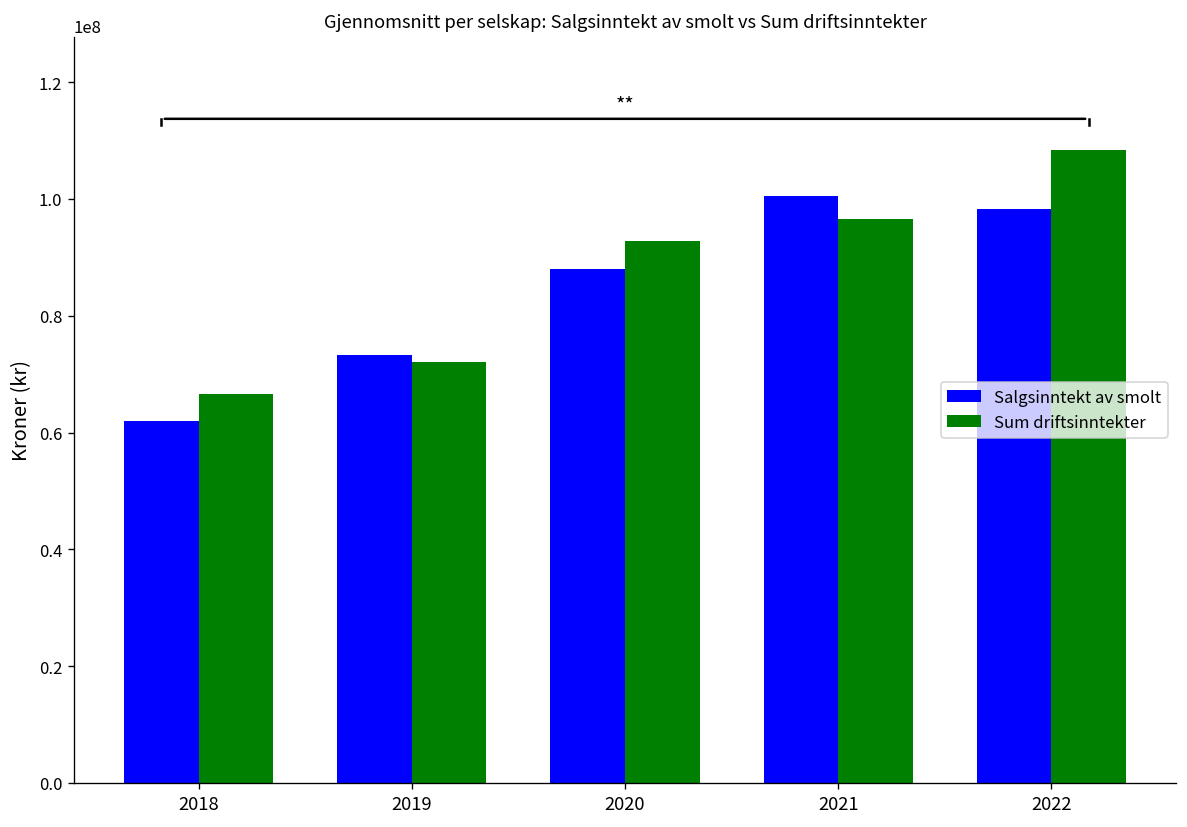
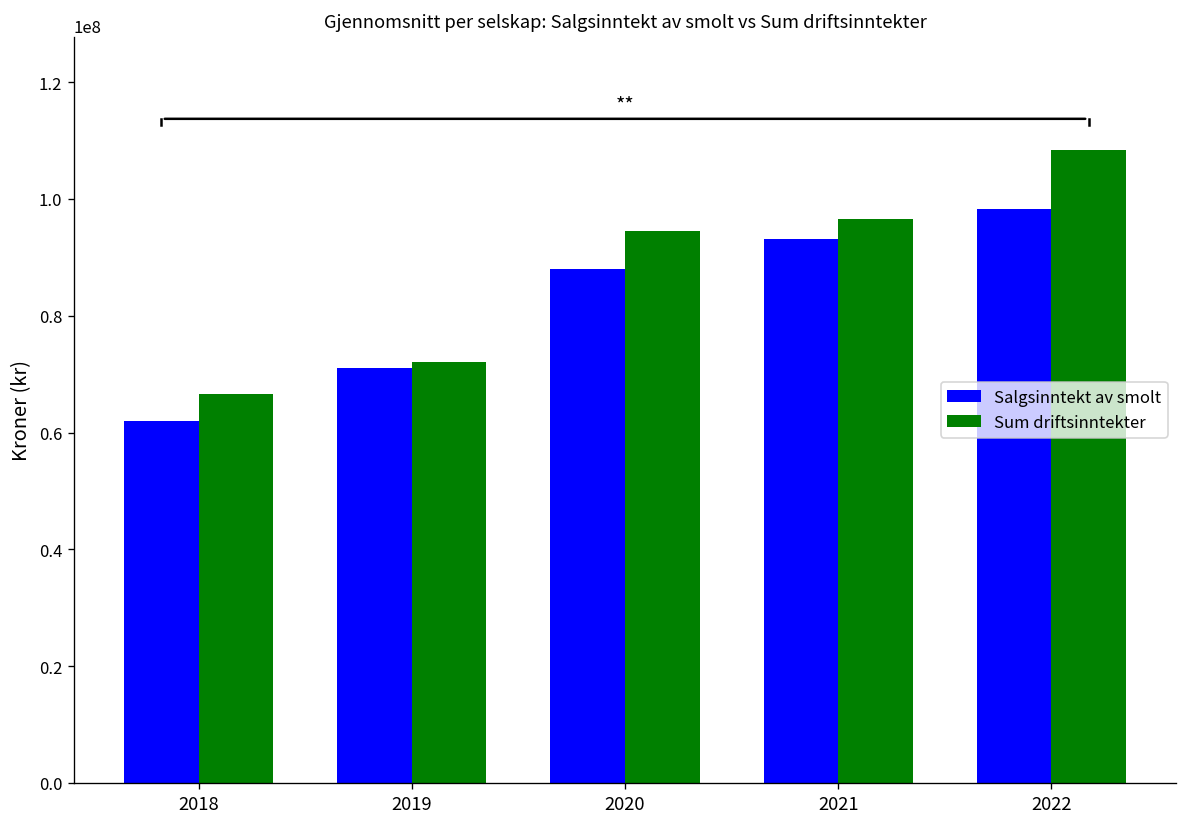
  {
    "Salgsinntekt av smolt": {
      "2018": 62000000,
-     "2019": 73000000,
+     "2019": 71000000,
      "2020": 88000000,
-     "2021": 100000000,
+     "2021": 93000000,
      "2022": 98000000
    },
    "Sum driftsinntekter": {
      "2018": 67000000,
      "2019": 72000000,
-     "2020": 93000000,
+     "2020": 94000000,
      "2021": 97000000,
      "2022": 108000000
    }
  }
